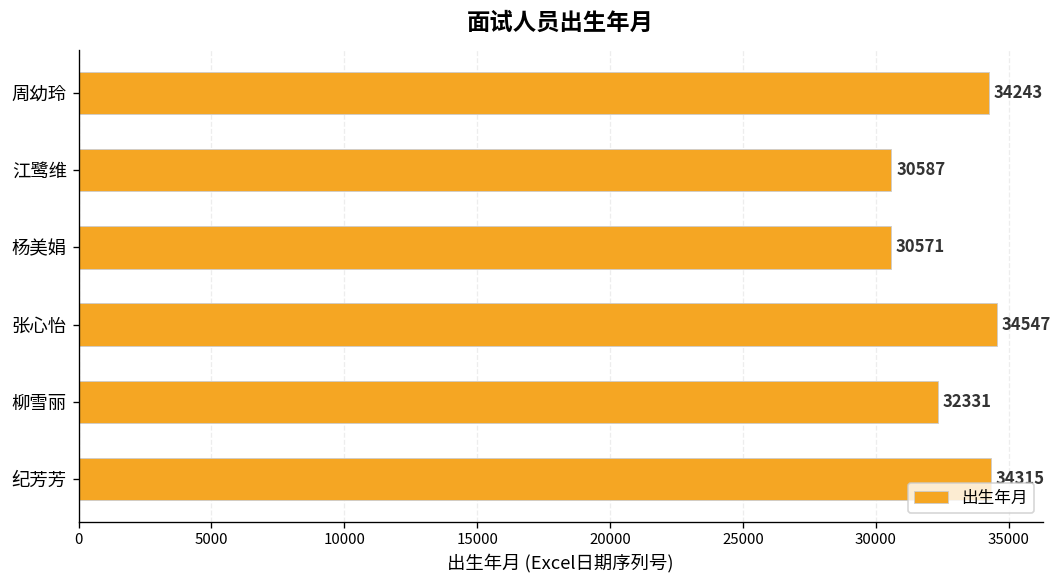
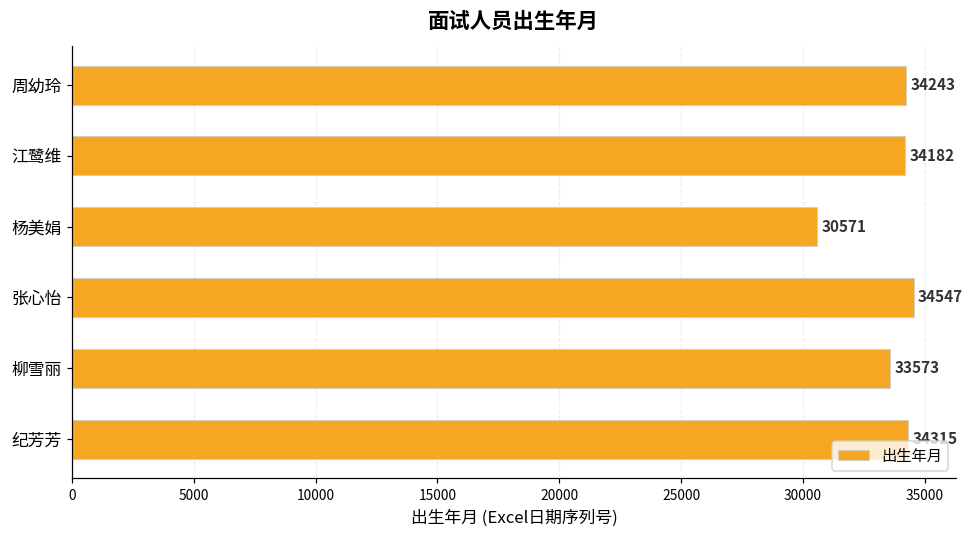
  {
    "周幼玲": 34243,
-   "江鹭维": 30587,
+   "江鹭维": 34182,
    "杨美娟": 30571,
    "张心怡": 34547,
-   "柳雪丽": 32331
+   "柳雪丽": 33573
  }
